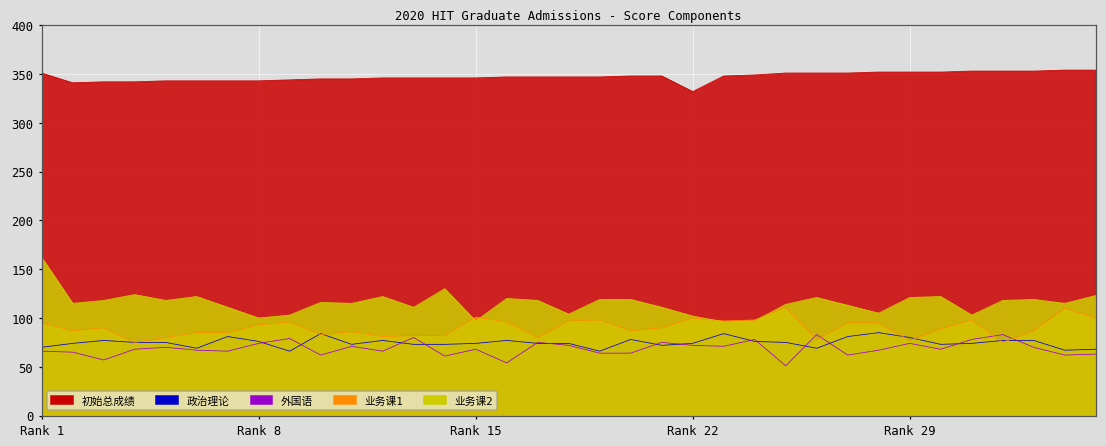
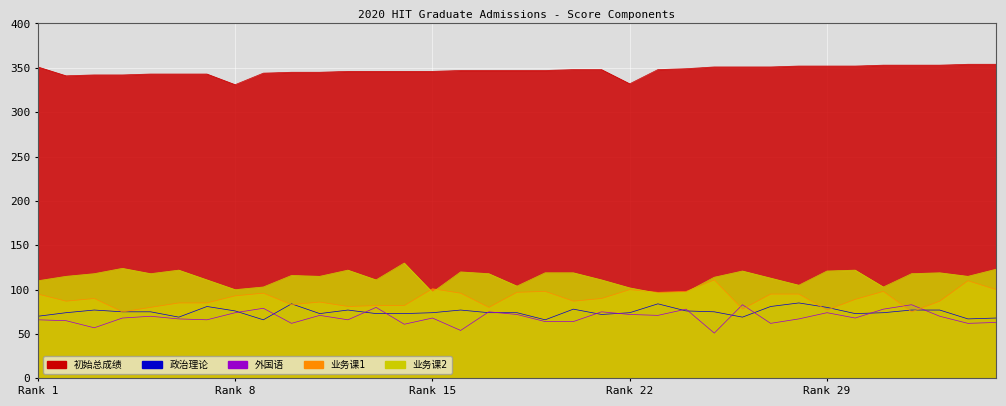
  {
    "初始总成绩": {
      "Rank 1": 350,
-     "Rank 8": 340,
+     "Rank 8": 330,
      "Rank 15": 350,
      "Rank 22": 330,
      "Rank 29": 350
    },
    "政治理论": {
      "Rank 1": 70,
      "Rank 15": 70,
      "Rank 29": 80
    },
    "外国语": {
      "Rank 1": 70,
      "Rank 15": 70,
      "Rank 29": 70
    },
    "业务课1": {
      "Rank 1": 100,
      "Rank 8": 90,
      "Rank 15": 100,
      "Rank 29": 80
    },
    "业务课2": {
-     "Rank 1": 160,
+     "Rank 1": 110,
      "Rank 8": 100,
      "Rank 15": 100,
      "Rank 29": 120
    }
  }
